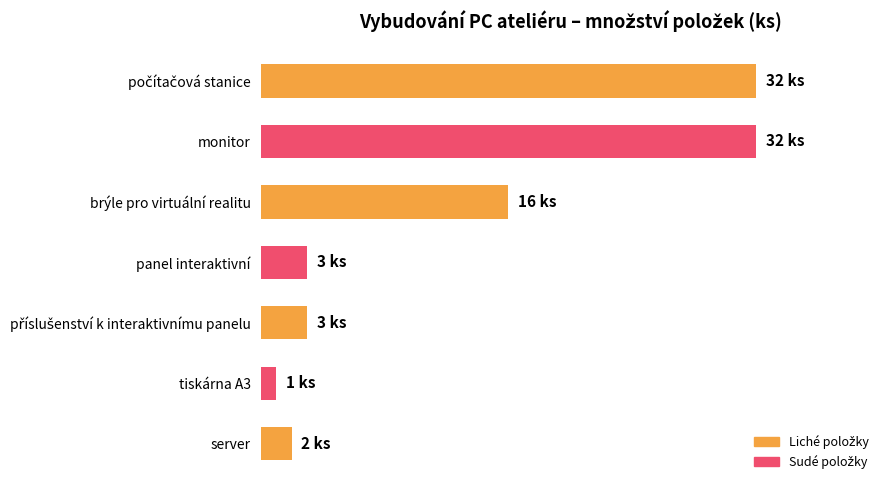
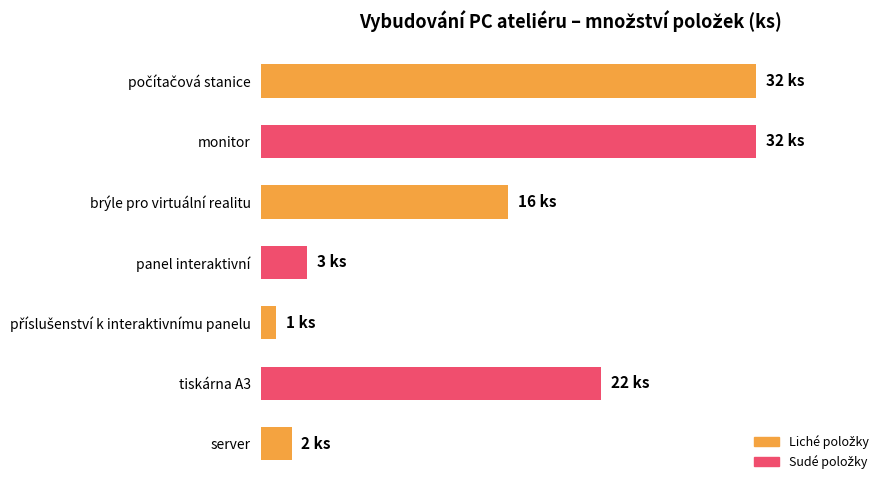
  {
    "počítačová stanice": 32,
    "monitor": 32,
    "brýle pro virtuální realitu": 16,
    "panel interaktivní": 3,
-   "příslušenství k interaktivnímu panelu": 3,
-   "tiskárna A3": 1,
+   "příslušenství k interaktivnímu panelu": 1,
+   "tiskárna A3": 22,
    "server": 2
  }
